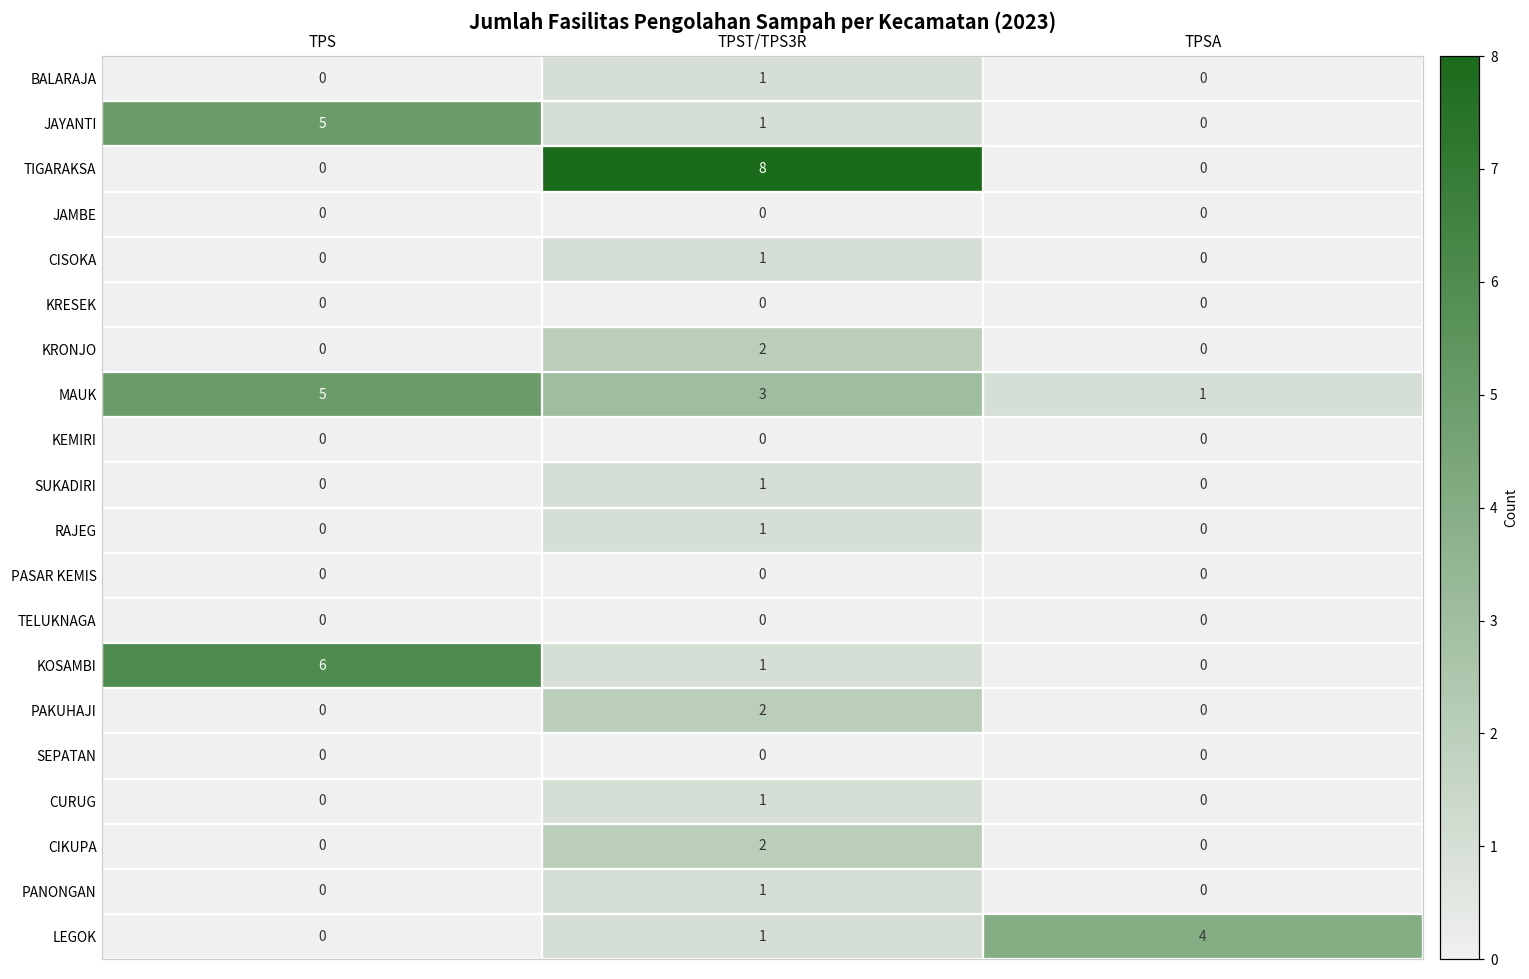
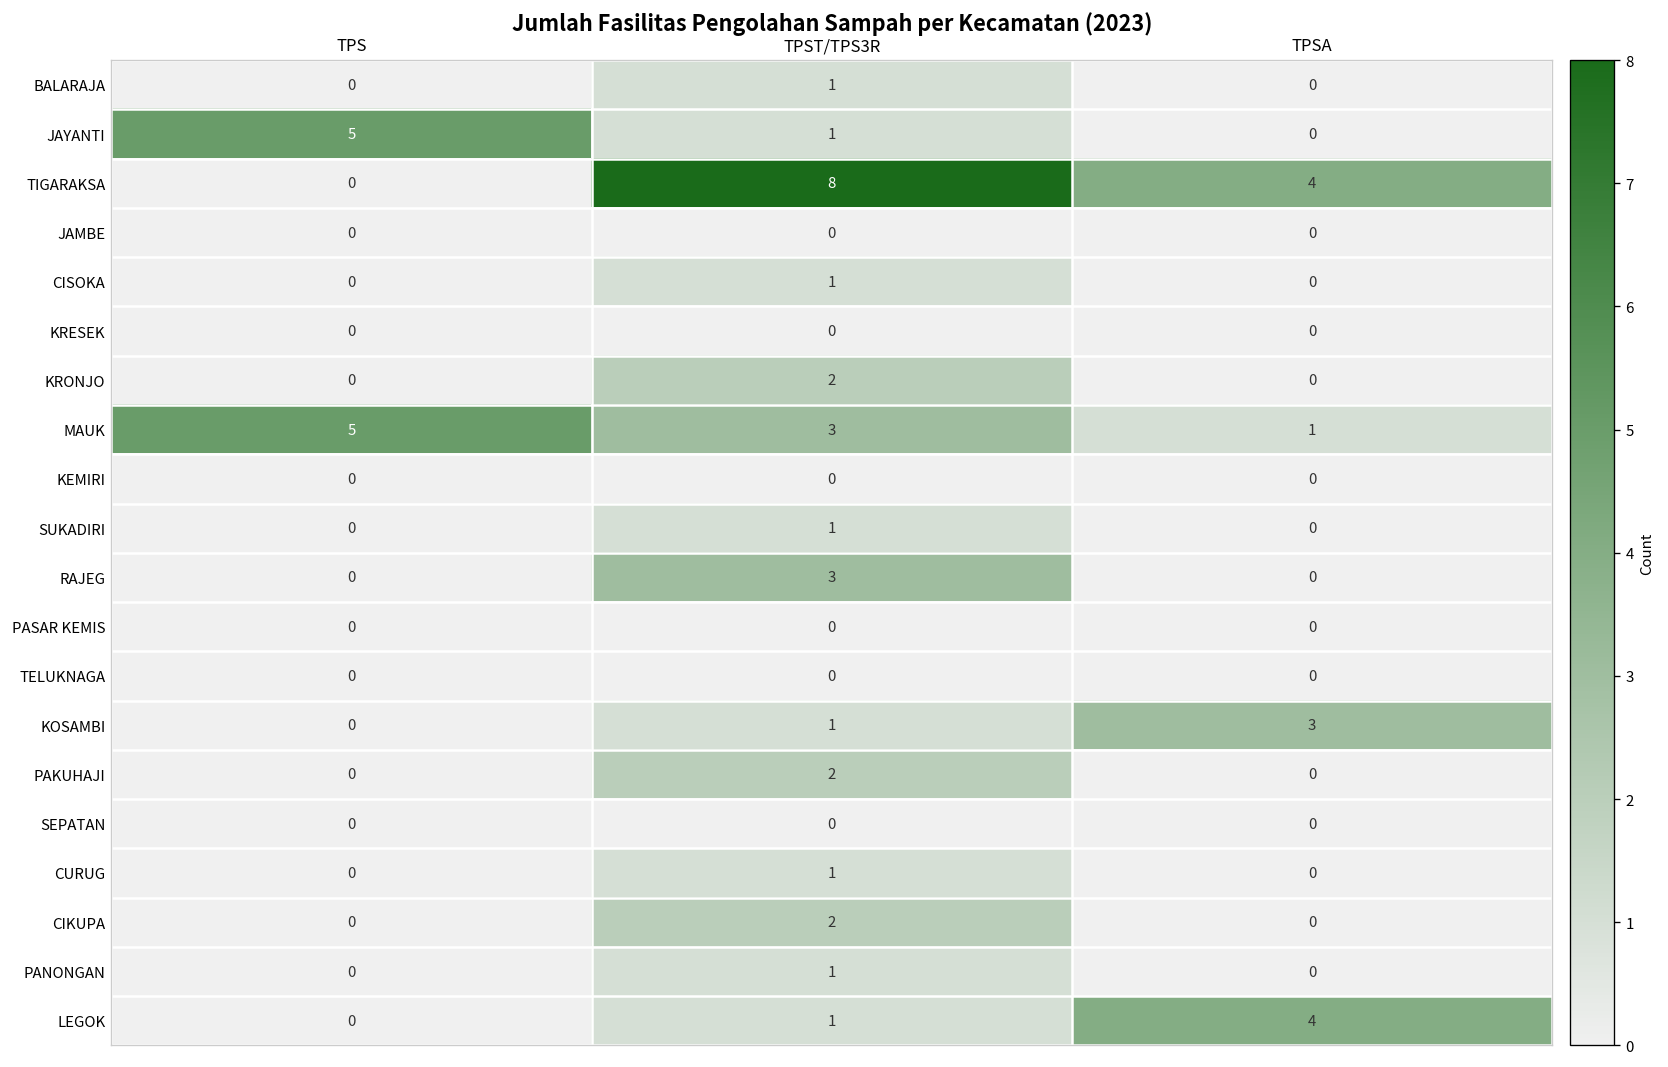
  {
    "BALARAJA": {
      "TPS": 0,
      "TPST/TPS3R": 1,
      "TPSA": 0
    },
    "JAYANTI": {
      "TPS": 5,
      "TPST/TPS3R": 1,
      "TPSA": 0
    },
    "TIGARAKSA": {
      "TPS": 0,
      "TPST/TPS3R": 8,
-     "TPSA": 0
+     "TPSA": 4
    },
    "JAMBE": {
      "TPS": 0,
      "TPST/TPS3R": 0,
      "TPSA": 0
    },
    "CISOKA": {
      "TPS": 0,
      "TPST/TPS3R": 1,
      "TPSA": 0
    },
    "KRESEK": {
      "TPS": 0,
      "TPST/TPS3R": 0,
      "TPSA": 0
    },
    "KRONJO": {
      "TPS": 0,
      "TPST/TPS3R": 2,
      "TPSA": 0
    },
    "MAUK": {
      "TPS": 5,
      "TPST/TPS3R": 3,
      "TPSA": 1
    },
    "KEMIRI": {
      "TPS": 0,
      "TPST/TPS3R": 0,
      "TPSA": 0
    },
    "SUKADIRI": {
      "TPS": 0,
      "TPST/TPS3R": 1,
      "TPSA": 0
    },
    "RAJEG": {
      "TPS": 0,
-     "TPST/TPS3R": 1,
+     "TPST/TPS3R": 3,
      "TPSA": 0
    },
    "PASAR KEMIS": {
      "TPS": 0,
      "TPST/TPS3R": 0,
      "TPSA": 0
    },
    "TELUKNAGA": {
      "TPS": 0,
      "TPST/TPS3R": 0,
      "TPSA": 0
    },
    "KOSAMBI": {
-     "TPS": 6,
+     "TPS": 0,
      "TPST/TPS3R": 1,
-     "TPSA": 0
+     "TPSA": 3
    },
    "PAKUHAJI": {
      "TPS": 0,
      "TPST/TPS3R": 2,
      "TPSA": 0
    },
    "SEPATAN": {
      "TPS": 0,
      "TPST/TPS3R": 0,
      "TPSA": 0
    },
    "CURUG": {
      "TPS": 0,
      "TPST/TPS3R": 1,
      "TPSA": 0
    },
    "CIKUPA": {
      "TPS": 0,
      "TPST/TPS3R": 2,
      "TPSA": 0
    },
    "PANONGAN": {
      "TPS": 0,
      "TPST/TPS3R": 1,
      "TPSA": 0
    },
    "LEGOK": {
      "TPS": 0,
      "TPST/TPS3R": 1,
      "TPSA": 4
    }
  }
